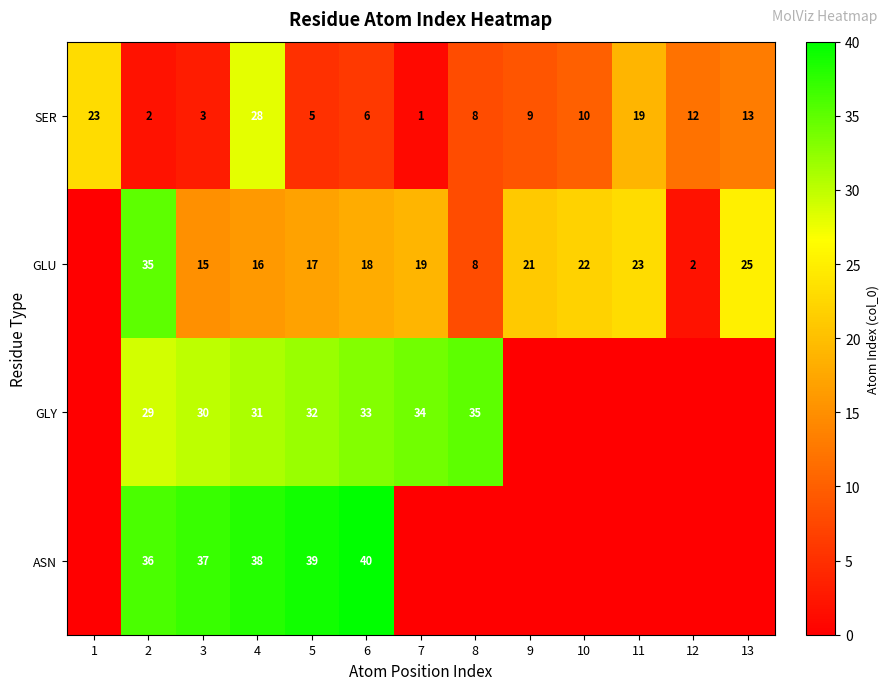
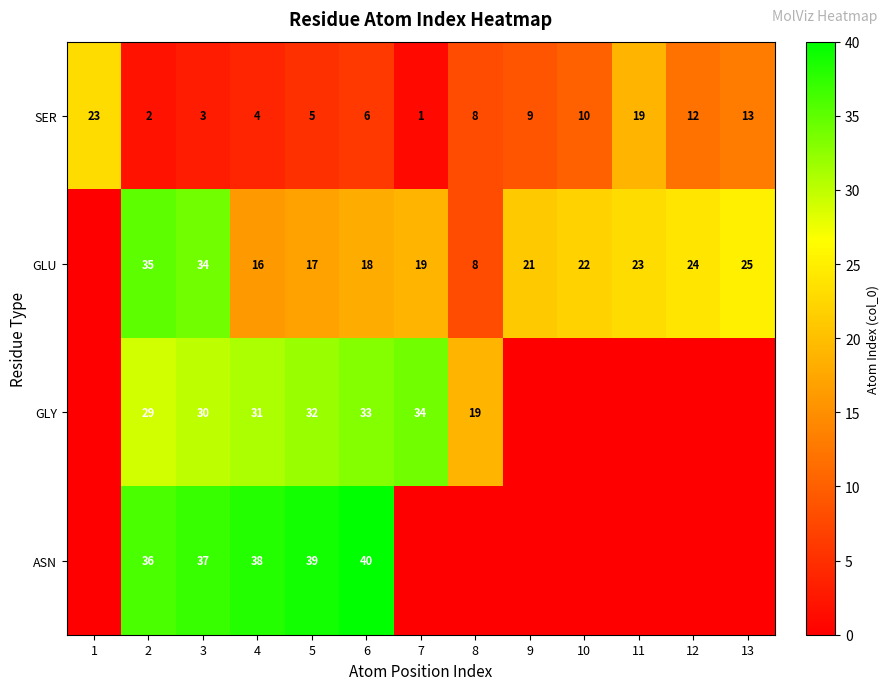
  {
    "SER": {
      "1": 23,
      "2": 2,
      "3": 3,
-     "4": 28,
+     "4": 4,
      "5": 5,
      "6": 6,
      "7": 1,
      "8": 8,
      "9": 9,
      "10": 10,
      "11": 19,
      "12": 12,
      "13": 13
    },
    "GLU": {
      "2": 35,
-     "3": 15,
+     "3": 34,
      "4": 16,
      "5": 17,
      "6": 18,
      "7": 19,
      "8": 8,
      "9": 21,
      "10": 22,
      "11": 23,
-     "12": 2,
+     "12": 24,
      "13": 25
    },
    "GLY": {
      "2": 29,
      "3": 30,
      "4": 31,
      "5": 32,
      "6": 33,
      "7": 34,
-     "8": 35
+     "8": 19
    },
    "ASN": {
      "2": 36,
      "3": 37,
      "4": 38,
      "5": 39,
      "6": 40
    }
  }
